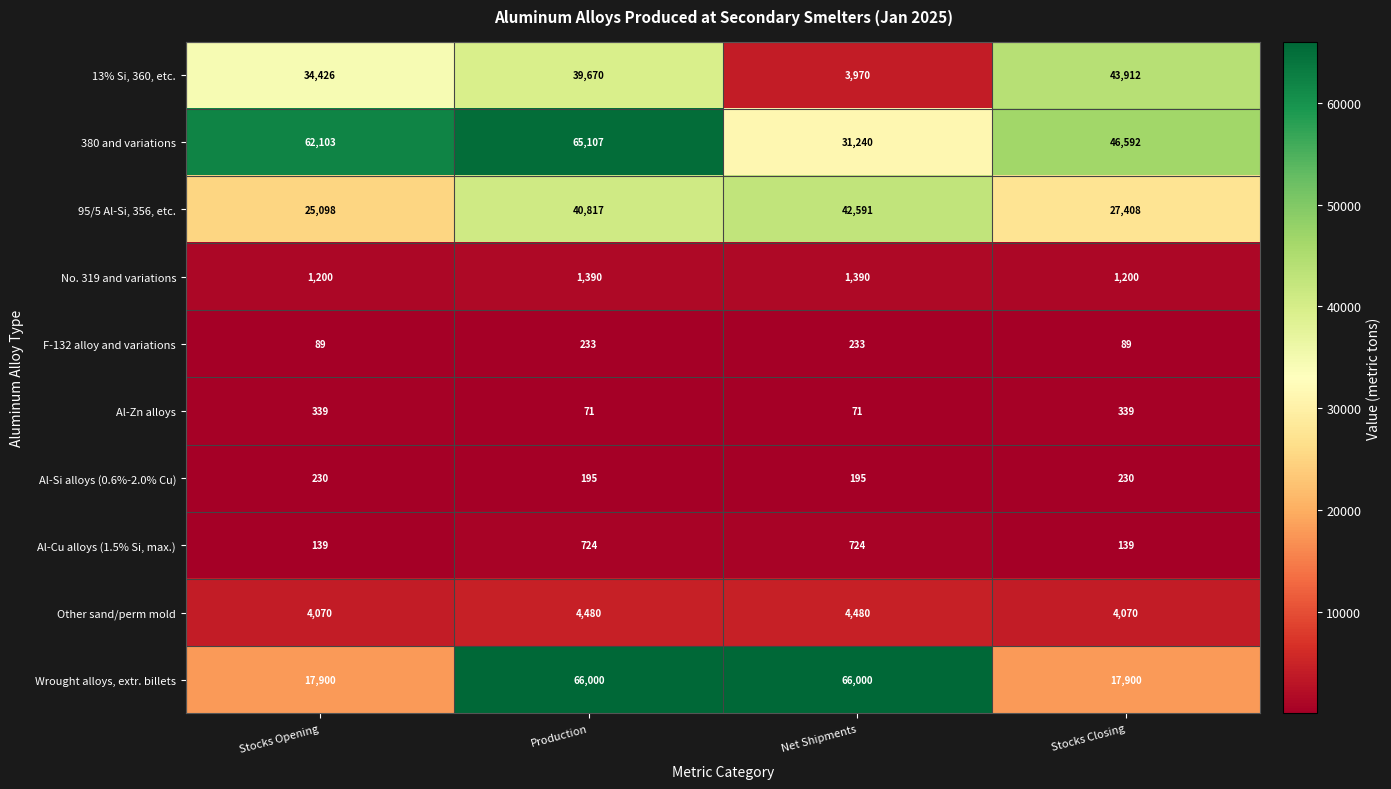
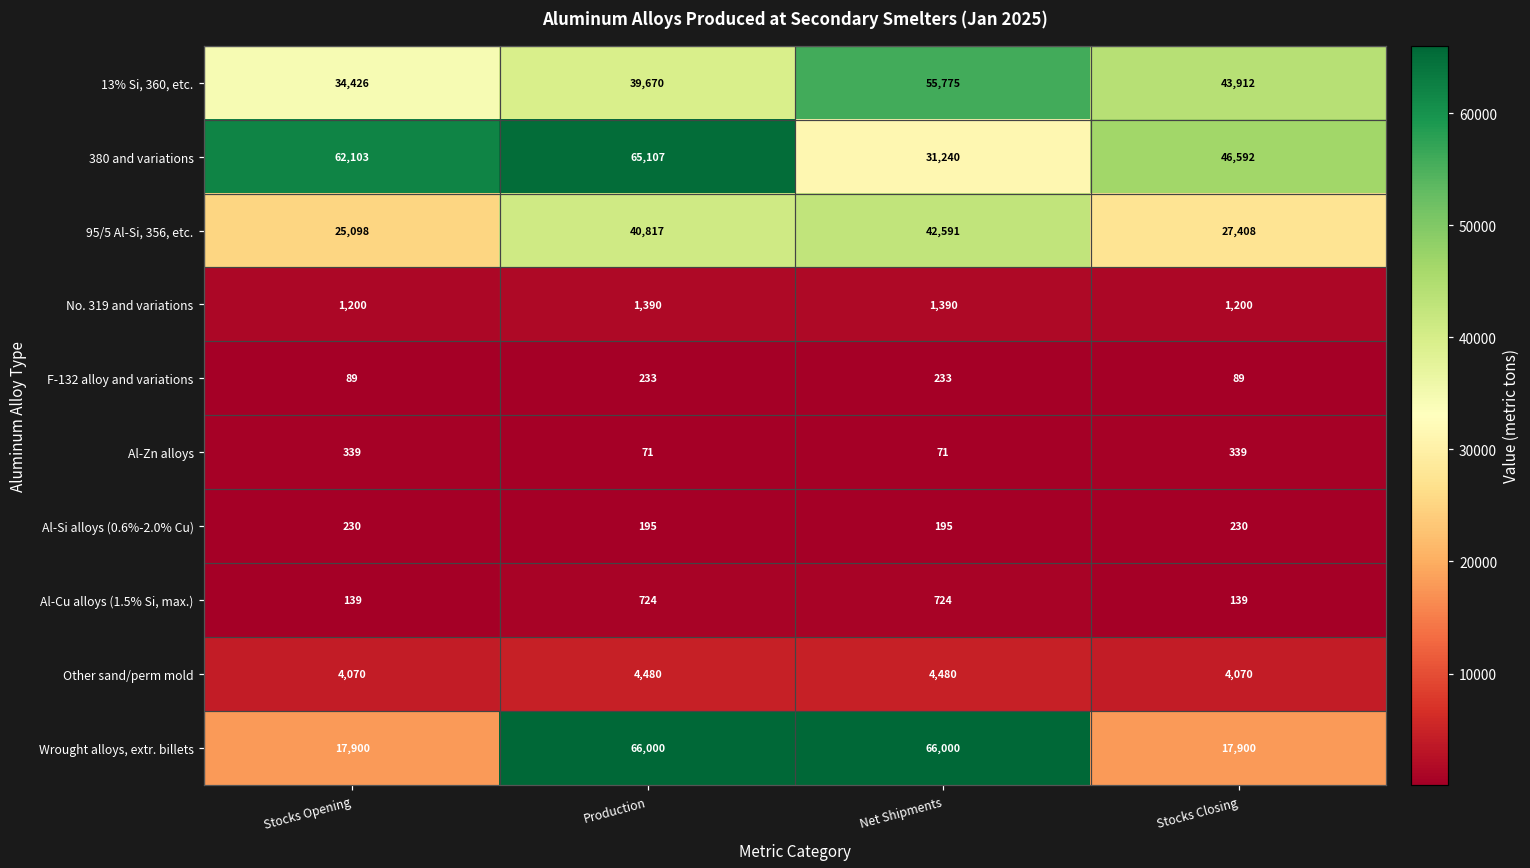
  {
    "13% Si, 360, etc.": {
      "Stocks Opening": "34,426",
      "Production": "39,670",
-     "Net Shipments": "3,970",
+     "Net Shipments": "55,775",
      "Stocks Closing": "43,912"
    },
    "380 and variations": {
      "Stocks Opening": "62,103",
      "Production": "65,107",
      "Net Shipments": "31,240",
      "Stocks Closing": "46,592"
    },
    "95/5 Al-Si, 356, etc.": {
      "Stocks Opening": "25,098",
      "Production": "40,817",
      "Net Shipments": "42,591",
      "Stocks Closing": "27,408"
    },
    "No. 319 and variations": {
      "Stocks Opening": "1,200",
      "Production": "1,390",
      "Net Shipments": "1,390",
      "Stocks Closing": "1,200"
    },
    "F-132 alloy and variations": {
      "Stocks Opening": "89",
      "Production": "233",
      "Net Shipments": "233",
      "Stocks Closing": "89"
    },
    "Al-Zn alloys": {
      "Stocks Opening": "339",
      "Production": "71",
      "Net Shipments": "71",
      "Stocks Closing": "339"
    },
    "Al-Si alloys (0.6%-2.0% Cu)": {
      "Stocks Opening": "230",
      "Production": "195",
      "Net Shipments": "195",
      "Stocks Closing": "230"
    },
    "Al-Cu alloys (1.5% Si, max.)": {
      "Stocks Opening": "139",
      "Production": "724",
      "Net Shipments": "724",
      "Stocks Closing": "139"
    },
    "Other sand/perm mold": {
      "Stocks Opening": "4,070",
      "Production": "4,480",
      "Net Shipments": "4,480",
      "Stocks Closing": "4,070"
    },
    "Wrought alloys, extr. billets": {
      "Stocks Opening": "17,900",
      "Production": "66,000",
      "Net Shipments": "66,000",
      "Stocks Closing": "17,900"
    }
  }
